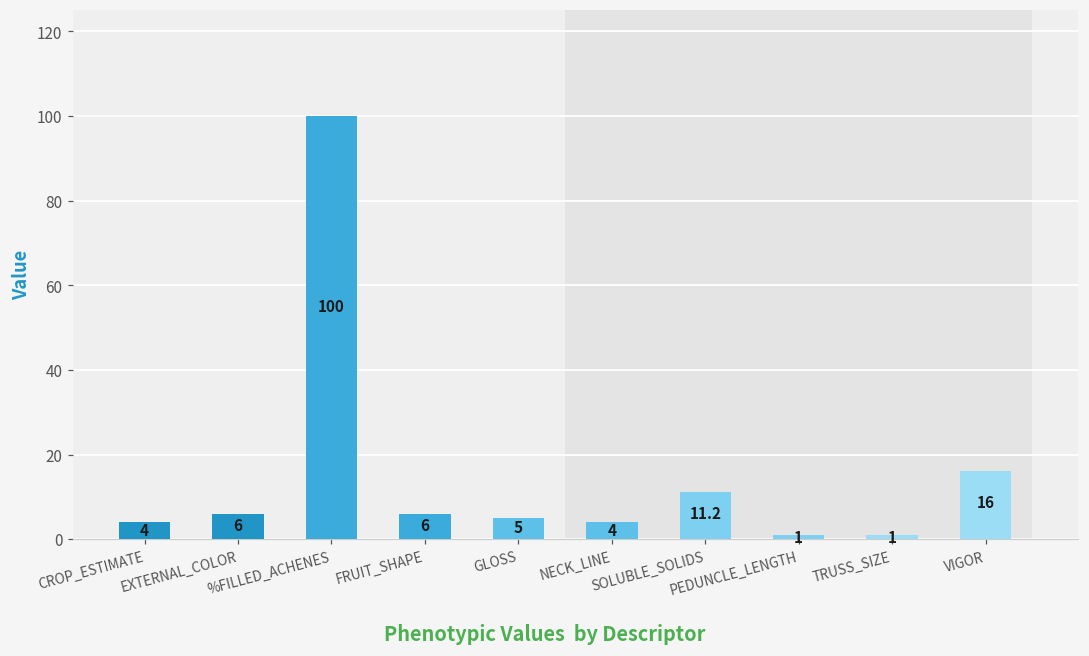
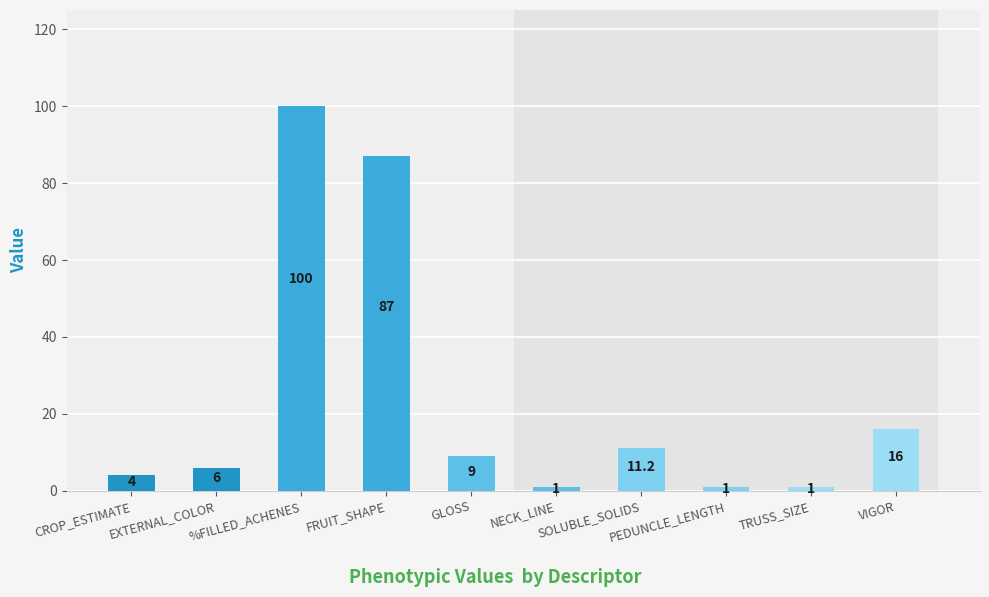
  {
    "CROP_ESTIMATE": 4,
    "EXTERNAL_COLOR": 6,
    "%FILLED_ACHENES": 100,
-   "FRUIT_SHAPE": 6,
-   "GLOSS": 5,
-   "NECK_LINE": 4,
+   "FRUIT_SHAPE": 87,
+   "GLOSS": 9,
+   "NECK_LINE": 1,
    "SOLUBLE_SOLIDS": 11.2,
    "PEDUNCLE_LENGTH": 1,
    "TRUSS_SIZE": 1,
    "VIGOR": 16
  }
